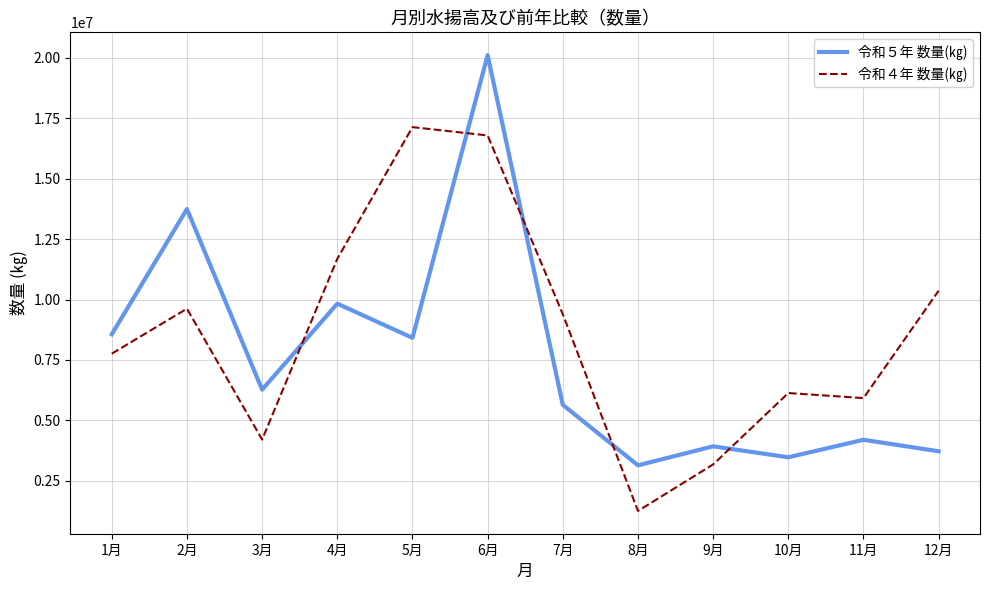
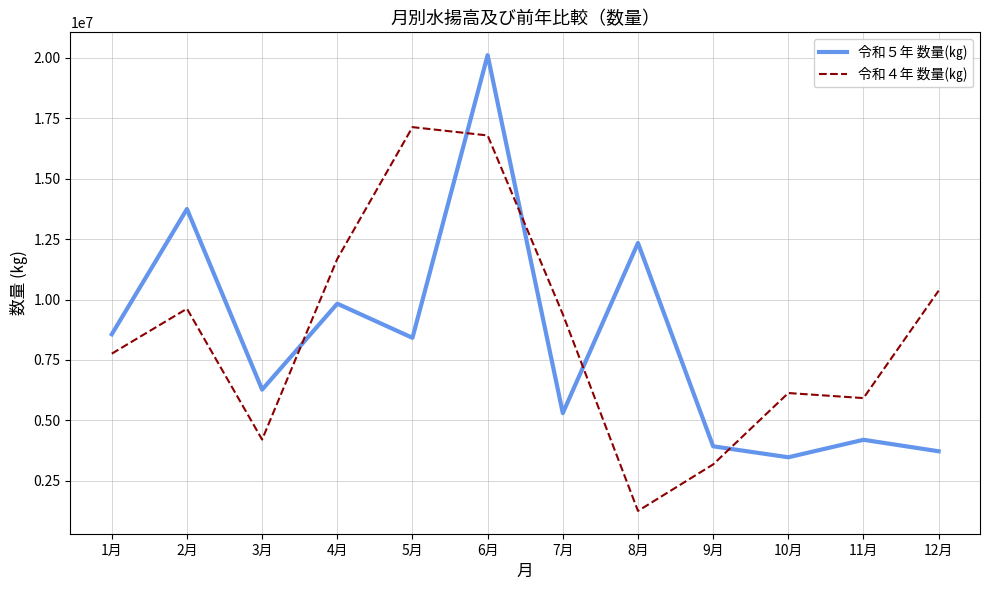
  {
    "令和５年 数量(㎏)": {
      "1月": 8600000,
      "2月": 13700000,
      "3月": 6300000,
      "4月": 9800000,
      "5月": 8400000,
      "6月": 20100000,
-     "7月": 5600000,
-     "8月": 3100000,
+     "7月": 5300000,
+     "8月": 12300000,
      "9月": 3900000,
      "10月": 3500000,
      "11月": 4200000,
      "12月": 3700000
    },
    "令和４年 数量(㎏)": {
      "1月": 7800000,
      "2月": 9600000,
      "3月": 4200000,
      "4月": 11700000,
      "5月": 17100000,
      "6月": 16800000,
      "7月": 9400000,
      "8月": 1300000,
      "9月": 3200000,
      "10月": 6100000,
      "11月": 5900000,
      "12月": 10400000
    }
  }
